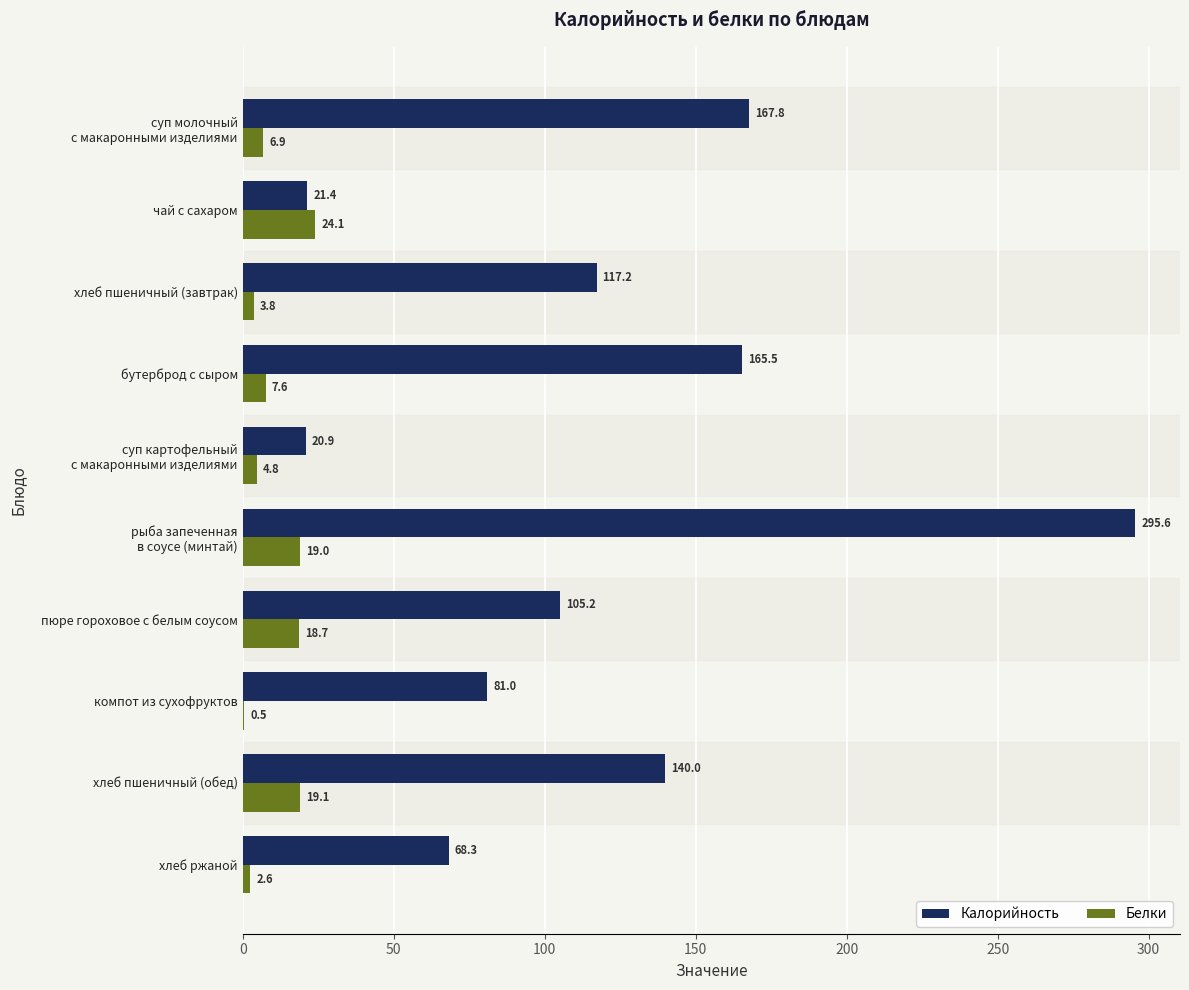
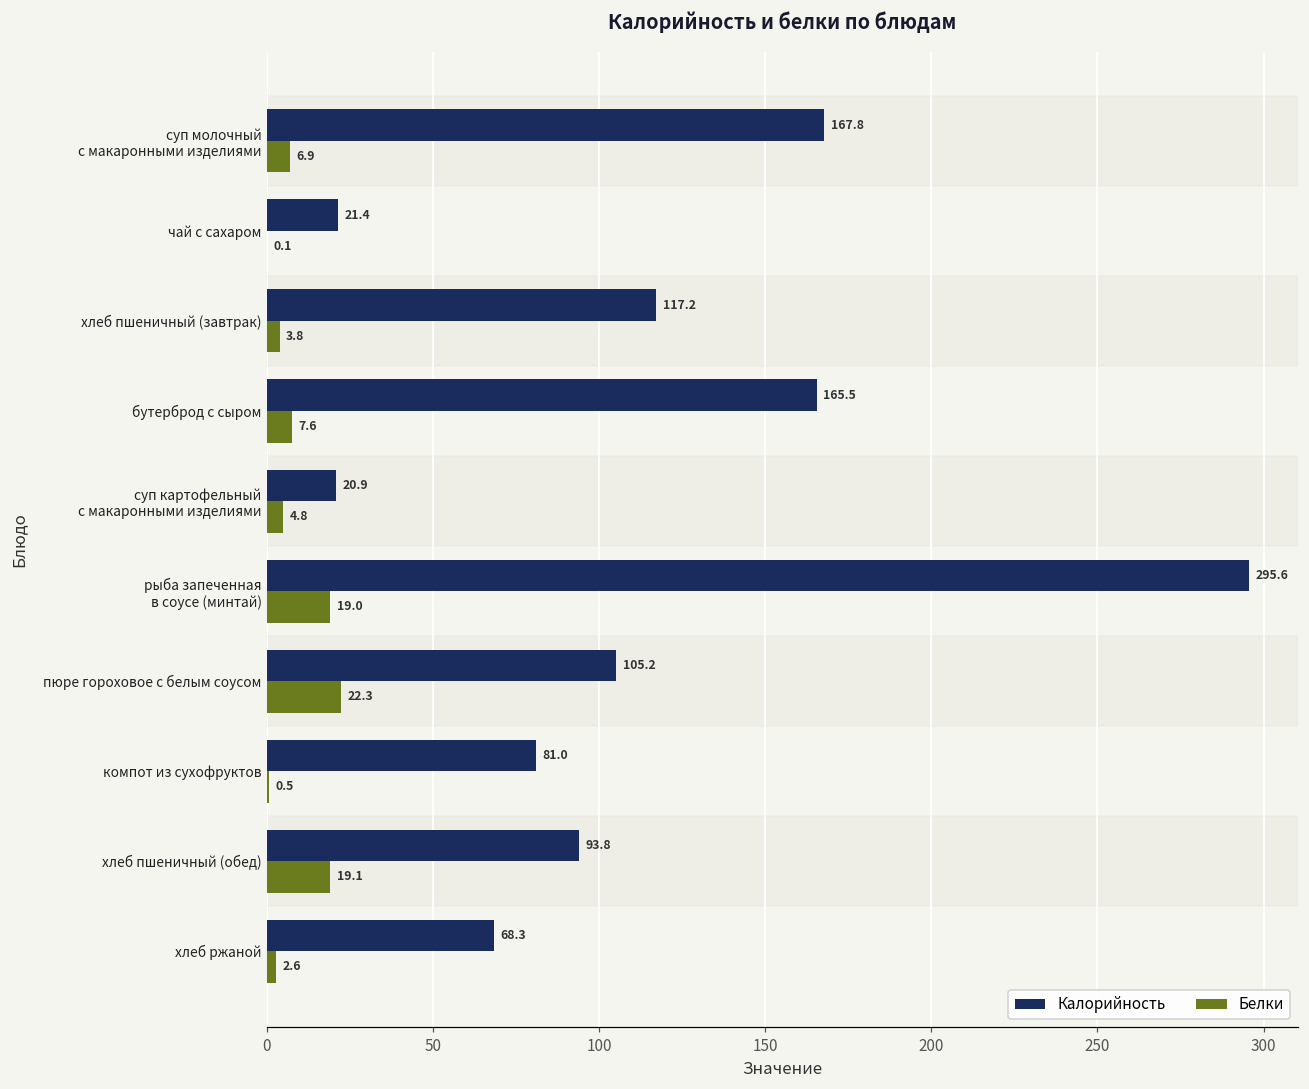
  {
    "Калорийность": {
      "суп молочный с макаронными изделиями": 167.8,
      "чай с сахаром": 21.4,
      "хлеб пшеничный (завтрак)": 117.2,
      "бутерброд с сыром": 165.5,
      "суп картофельный с макаронными изделиями": 20.9,
      "рыба запеченная в соусе (минтай)": 295.6,
      "пюре гороховое с белым соусом": 105.2,
      "компот из сухофруктов": 81.0,
-     "хлеб пшеничный (обед)": 140.0,
+     "хлеб пшеничный (обед)": 93.8,
      "хлеб ржаной": 68.3
    },
    "Белки": {
      "суп молочный с макаронными изделиями": 6.9,
-     "чай с сахаром": 24.1,
+     "чай с сахаром": 0.1,
      "хлеб пшеничный (завтрак)": 3.8,
      "бутерброд с сыром": 7.6,
      "суп картофельный с макаронными изделиями": 4.8,
      "рыба запеченная в соусе (минтай)": 19.0,
-     "пюре гороховое с белым соусом": 18.7,
+     "пюре гороховое с белым соусом": 22.3,
      "компот из сухофруктов": 0.5,
      "хлеб пшеничный (обед)": 19.1,
      "хлеб ржаной": 2.6
    }
  }
